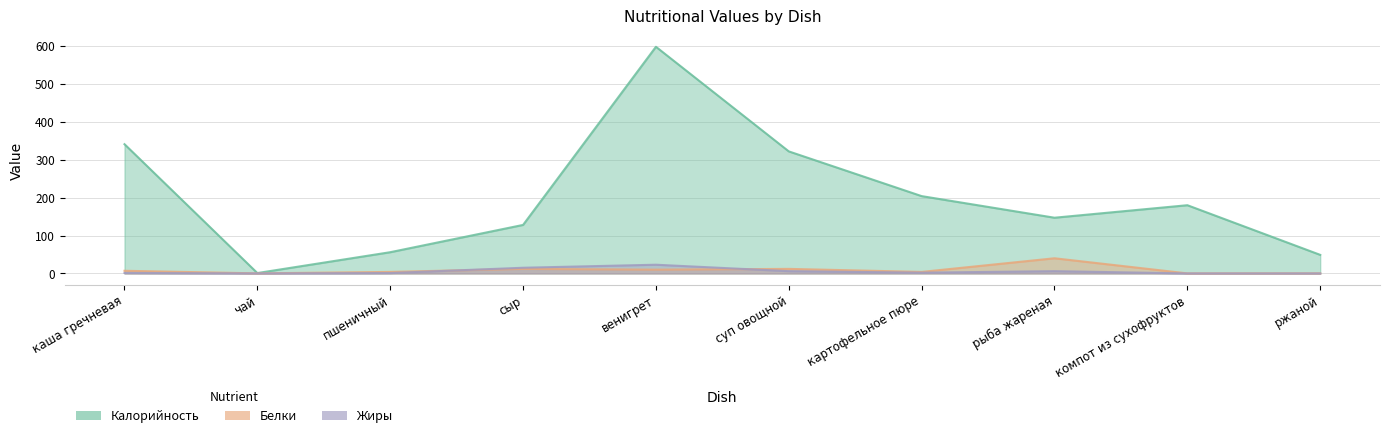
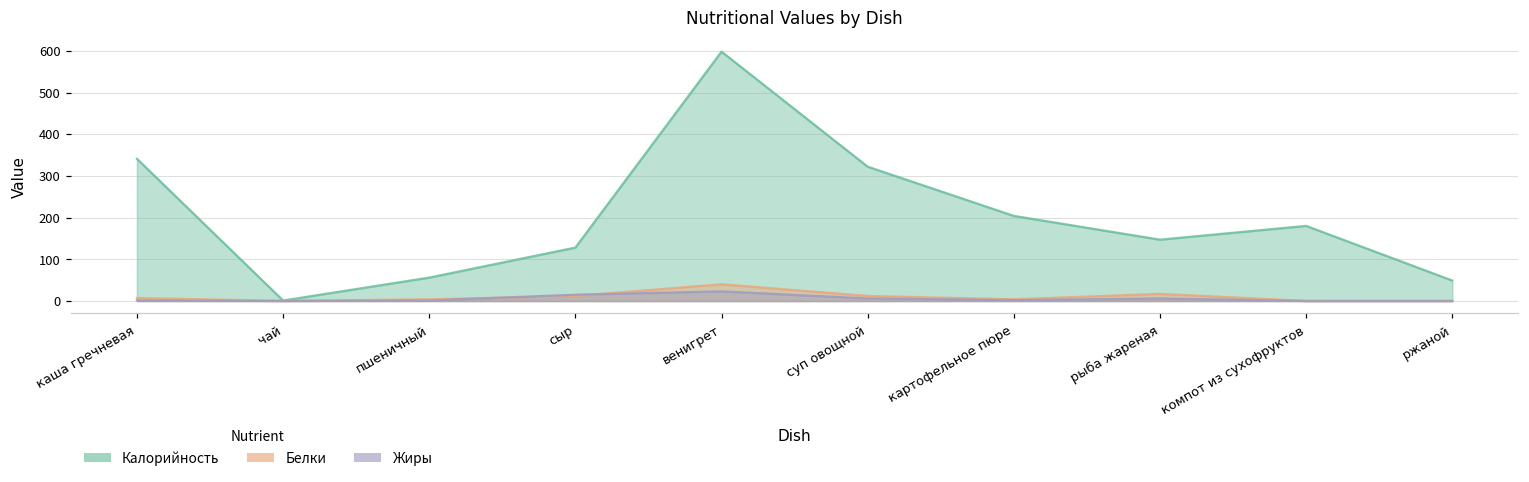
  {
    "Белки": {
-     "венигрет": 10,
-     "рыба жареная": 40
+     "венигрет": 40,
+     "рыба жареная": 20
    }
  }
